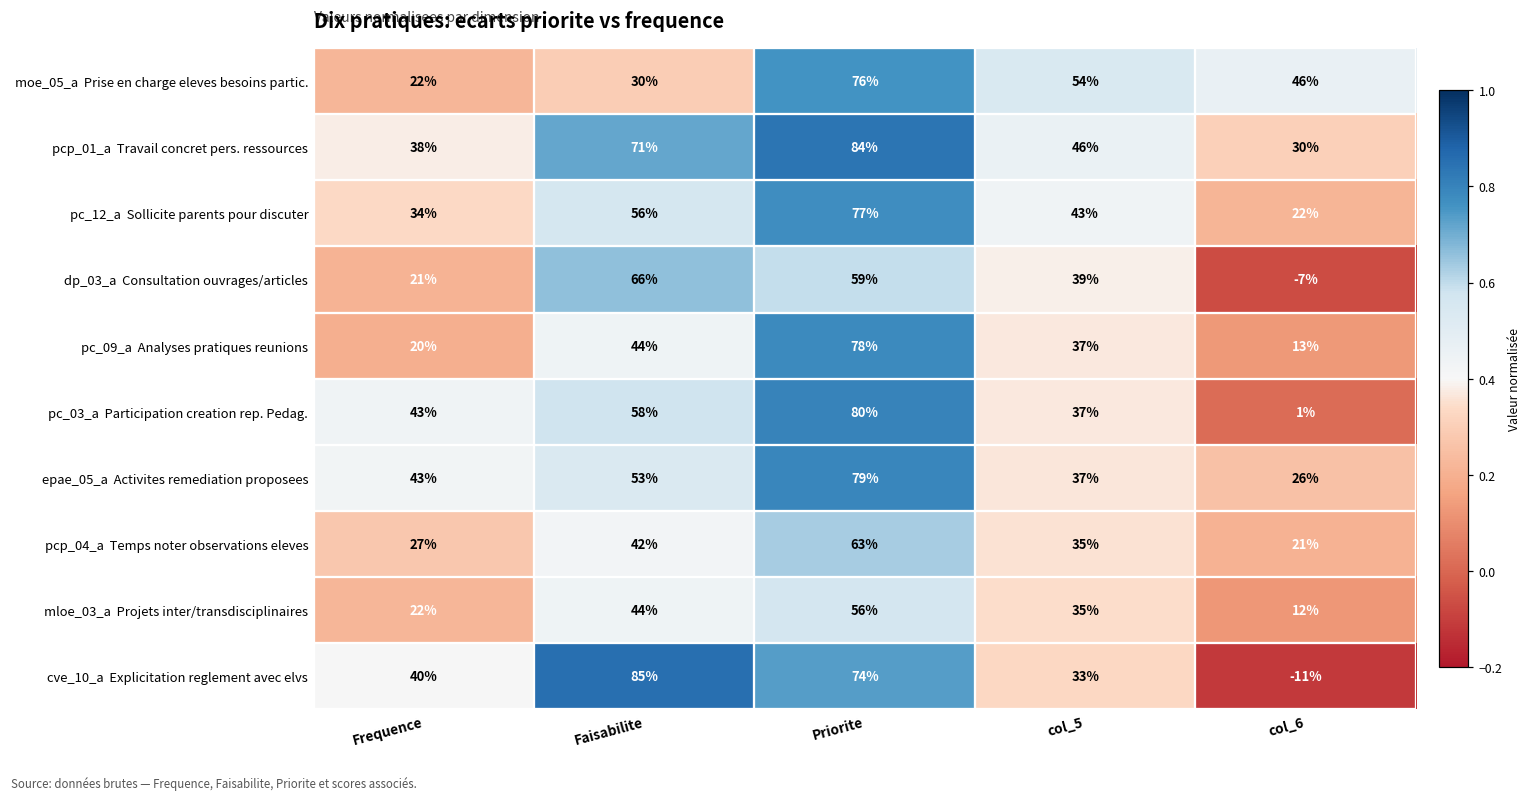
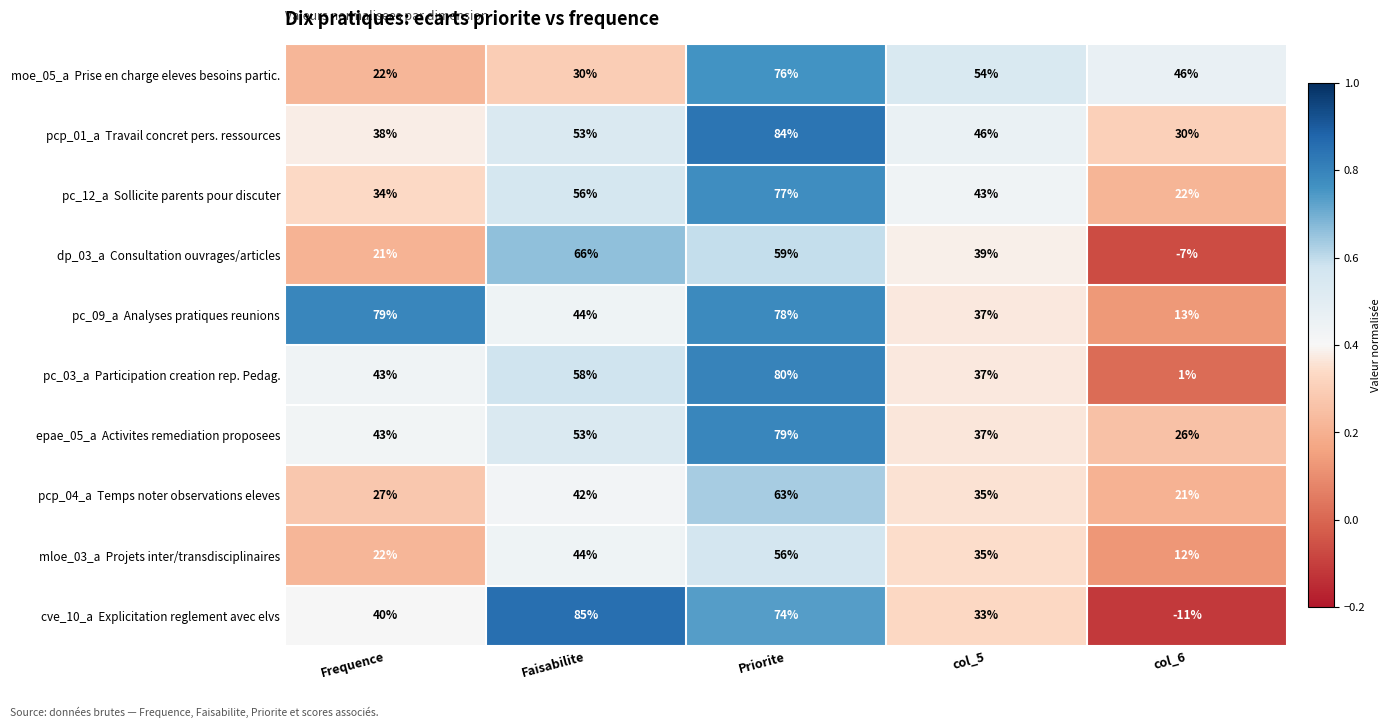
  {
    "moe_05_a Prise en charge eleves besoins partic.": {
      "Frequence": "22%",
      "Faisabilite": "30%",
      "Priorite": "76%",
      "col_5": "54%",
      "col_6": "46%"
    },
    "pcp_01_a Travail concret pers. ressources": {
      "Frequence": "38%",
-     "Faisabilite": "71%",
+     "Faisabilite": "53%",
      "Priorite": "84%",
      "col_5": "46%",
      "col_6": "30%"
    },
    "pc_12_a Sollicite parents pour discuter": {
      "Frequence": "34%",
      "Faisabilite": "56%",
      "Priorite": "77%",
      "col_5": "43%",
      "col_6": "22%"
    },
    "dp_03_a Consultation ouvrages/articles": {
      "Frequence": "21%",
      "Faisabilite": "66%",
      "Priorite": "59%",
      "col_5": "39%",
      "col_6": "-7%"
    },
    "pc_09_a Analyses pratiques reunions": {
-     "Frequence": "20%",
+     "Frequence": "79%",
      "Faisabilite": "44%",
      "Priorite": "78%",
      "col_5": "37%",
      "col_6": "13%"
    },
    "pc_03_a Participation creation rep. Pedag.": {
      "Frequence": "43%",
      "Faisabilite": "58%",
      "Priorite": "80%",
      "col_5": "37%",
      "col_6": "1%"
    },
    "epae_05_a Activites remediation proposees": {
      "Frequence": "43%",
      "Faisabilite": "53%",
      "Priorite": "79%",
      "col_5": "37%",
      "col_6": "26%"
    },
    "pcp_04_a Temps noter observations eleves": {
      "Frequence": "27%",
      "Faisabilite": "42%",
      "Priorite": "63%",
      "col_5": "35%",
      "col_6": "21%"
    },
    "mloe_03_a Projets inter/transdisciplinaires": {
      "Frequence": "22%",
      "Faisabilite": "44%",
      "Priorite": "56%",
      "col_5": "35%",
      "col_6": "12%"
    },
    "cve_10_a Explicitation reglement avec elvs": {
      "Frequence": "40%",
      "Faisabilite": "85%",
      "Priorite": "74%",
      "col_5": "33%",
      "col_6": "-11%"
    }
  }
